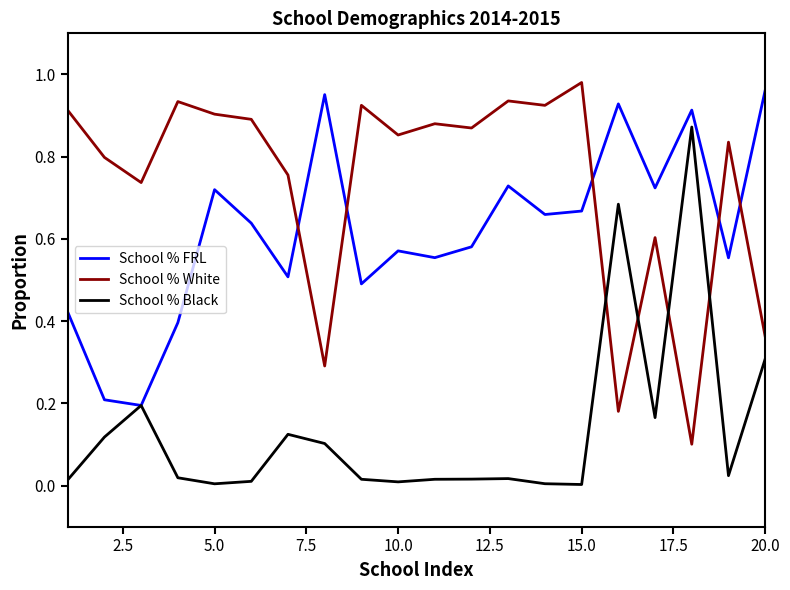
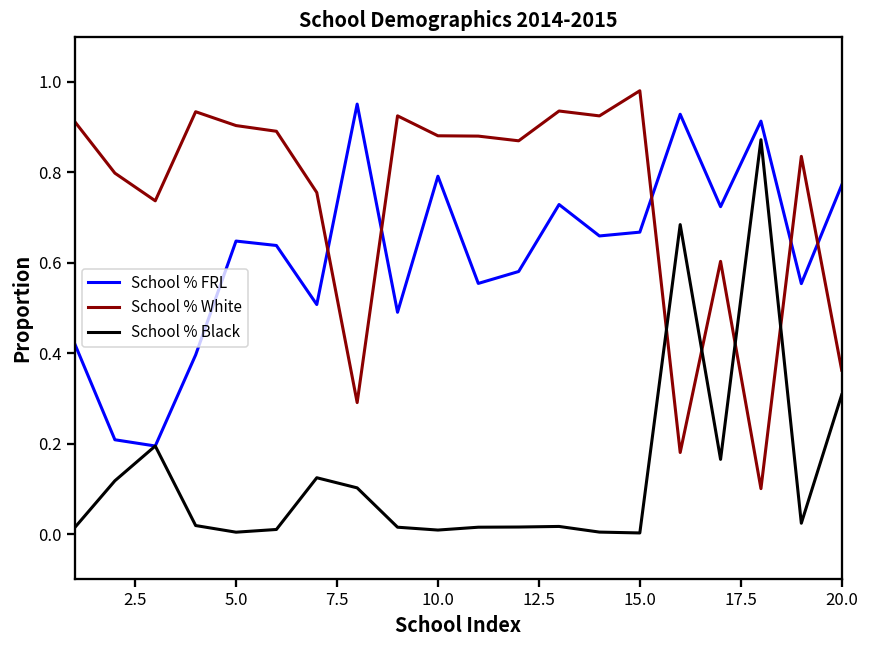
  {
    "School % FRL": {
-     "5.0": 0.72,
-     "10.0": 0.57,
+     "5.0": 0.65,
+     "10.0": 0.79,
      "15.0": 0.67,
-     "20.0": 0.96
+     "20.0": 0.77
    },
    "School % White": {
      "5.0": 0.90,
-     "10.0": 0.85,
+     "10.0": 0.88,
      "15.0": 0.98,
      "20.0": 0.36
    },
    "School % Black": {
      "5.0": 0.00,
      "10.0": 0.01,
      "15.0": 0.00,
      "20.0": 0.31
    }
  }
